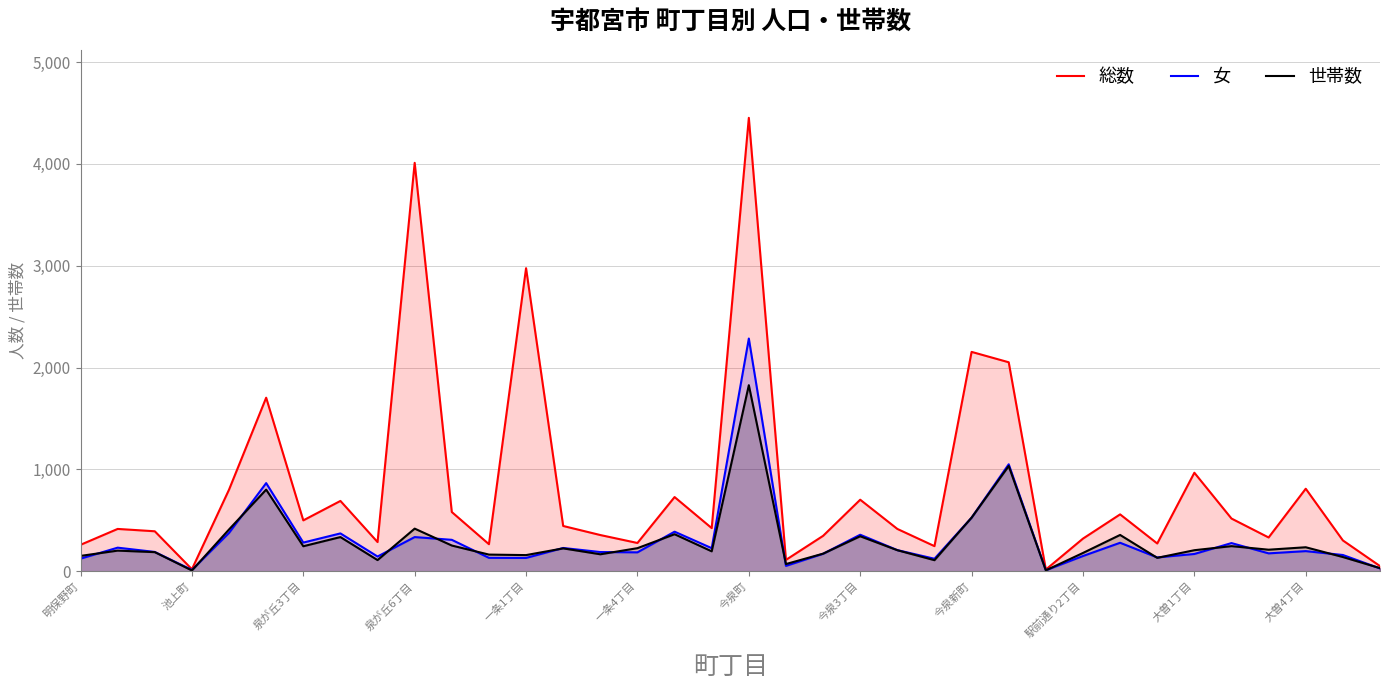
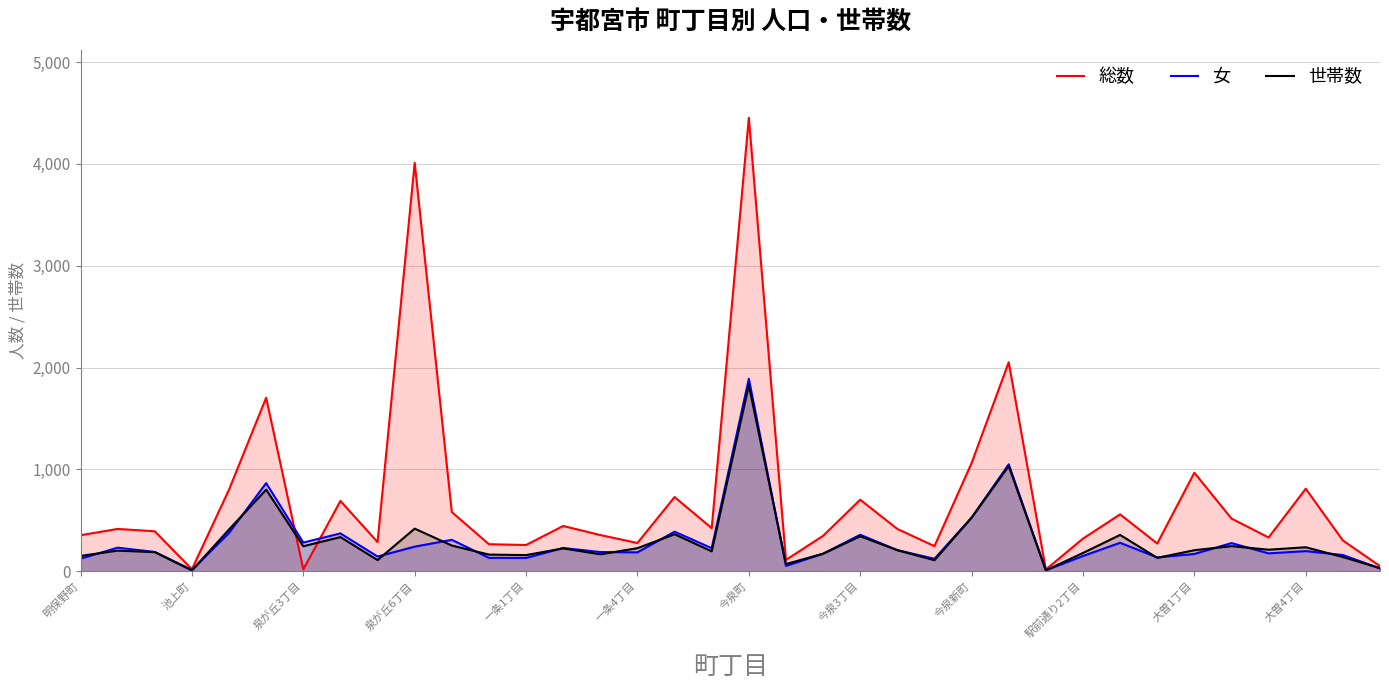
  {
    "総数": {
-     "明保野町": "260",
-     "泉が丘3丁目": "500",
+     "明保野町": "350",
+     "泉が丘3丁目": "20",
      "泉が丘6丁目": "4,010",
-     "一条1丁目": "2,980",
+     "一条1丁目": "260",
      "一条4丁目": "280",
      "今泉町": "4,450",
      "今泉3丁目": "700",
-     "今泉新町": "2,150",
+     "今泉新町": "1,060",
      "駅前通り2丁目": "320",
      "大曽1丁目": "970",
      "大曽4丁目": "810"
    },
    "女": {
      "明保野町": "120",
      "泉が丘3丁目": "280",
-     "泉が丘6丁目": "340",
+     "泉が丘6丁目": "240",
      "一条1丁目": "130",
      "一条4丁目": "190",
-     "今泉町": "2,290",
+     "今泉町": "1,890",
      "駅前通り2丁目": "150",
      "大曽1丁目": "170",
      "大曽4丁目": "200"
    },
    "世帯数": {
      "明保野町": "150",
      "泉が丘3丁目": "250",
      "泉が丘6丁目": "420",
      "一条1丁目": "160",
      "一条4丁目": "230",
      "今泉町": "1,830",
      "駅前通り2丁目": "180",
      "大曽1丁目": "210",
      "大曽4丁目": "240"
    }
  }
